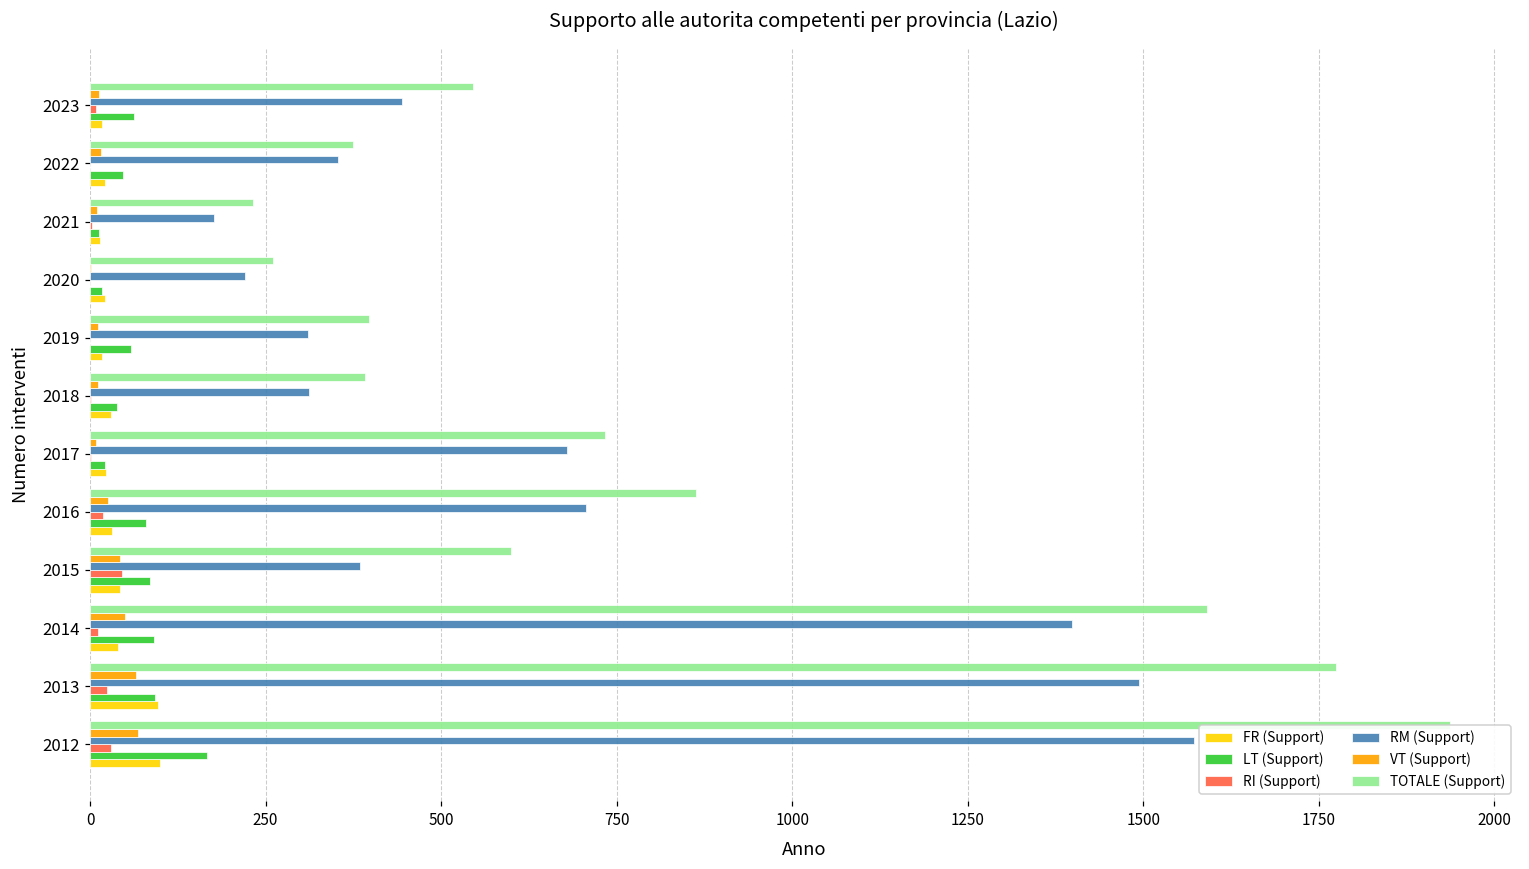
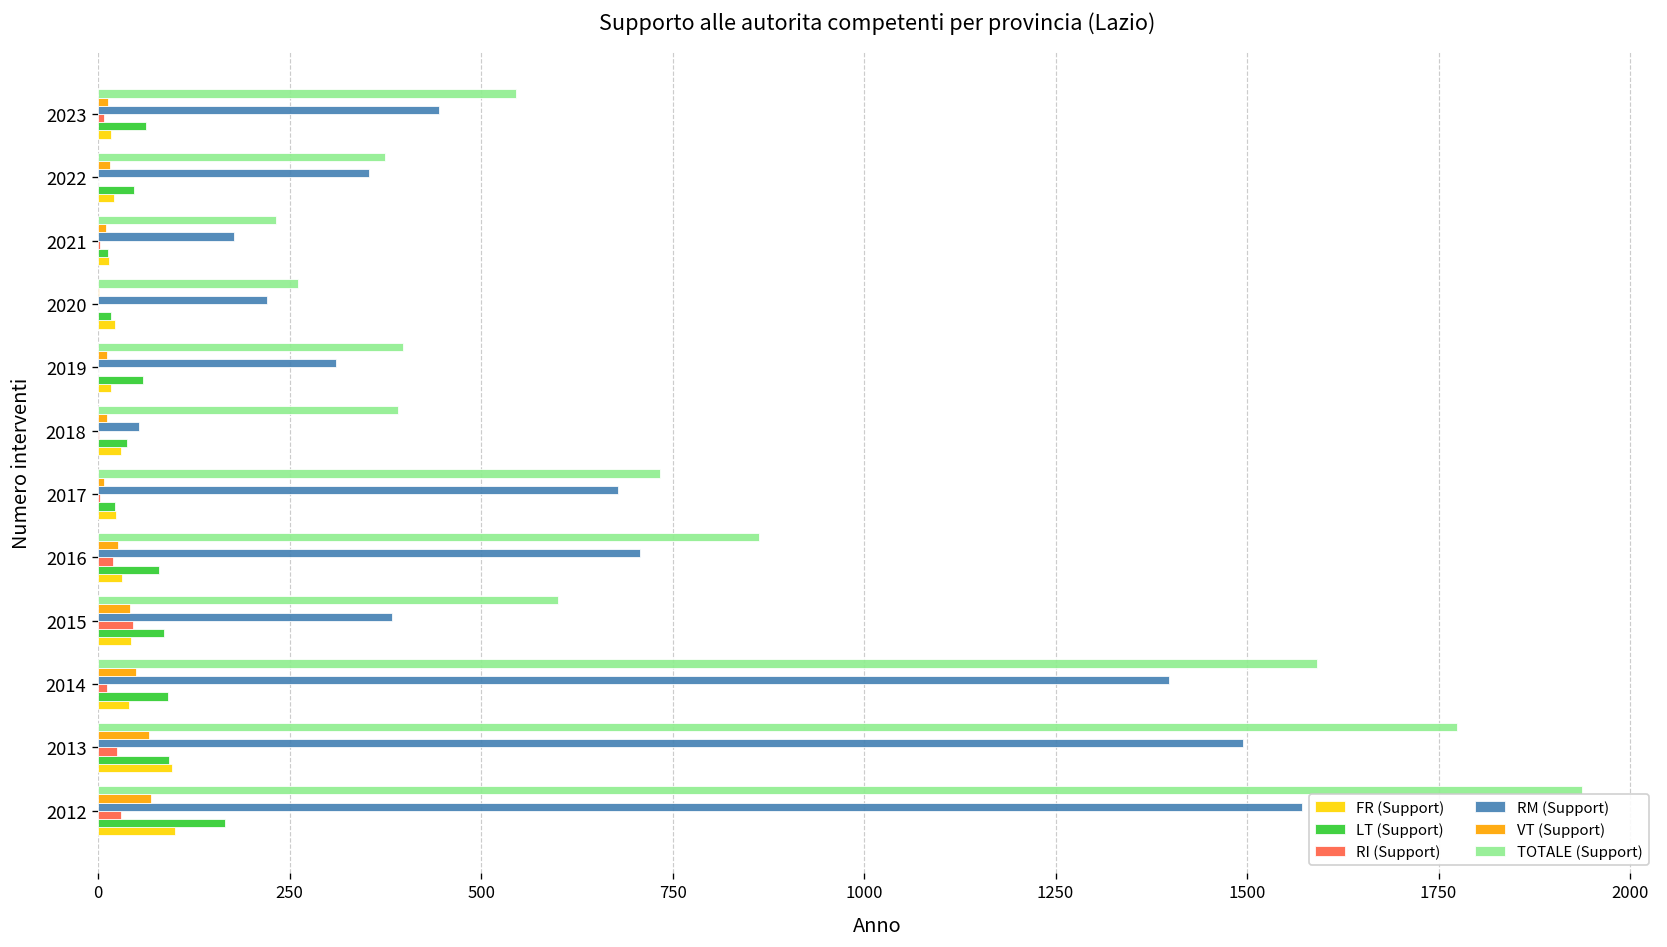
  {
    "LT (Support)": {
      "2023": 60,
      "2022": 50,
      "2021": 10,
      "2020": 20,
      "2019": 60,
      "2018": 40,
      "2017": 20,
      "2016": 80,
      "2015": 90,
      "2014": 90,
      "2013": 90,
      "2012": 170
    },
    "RI (Support)": {
      "2023": 10,
      "2022": 0,
      "2020": 0,
      "2019": 0,
      "2016": 20,
      "2015": 50,
      "2014": 10,
      "2013": 20,
      "2012": 30
    },
    "RM (Support)": {
      "2023": 450,
      "2022": 350,
      "2021": 180,
      "2020": 220,
      "2019": 310,
-     "2018": 310,
+     "2018": 50,
      "2017": 680,
      "2016": 710,
      "2015": 380,
      "2014": 1400,
      "2013": 1490,
      "2012": 1570
    },
    "TOTALE (Support)": {
      "2023": 550,
      "2022": 370,
      "2021": 230,
      "2020": 260,
      "2019": 400,
      "2018": 390,
      "2017": 730,
      "2016": 860,
      "2015": 600,
      "2014": 1590,
      "2013": 1770,
      "2012": 1940
    }
  }
